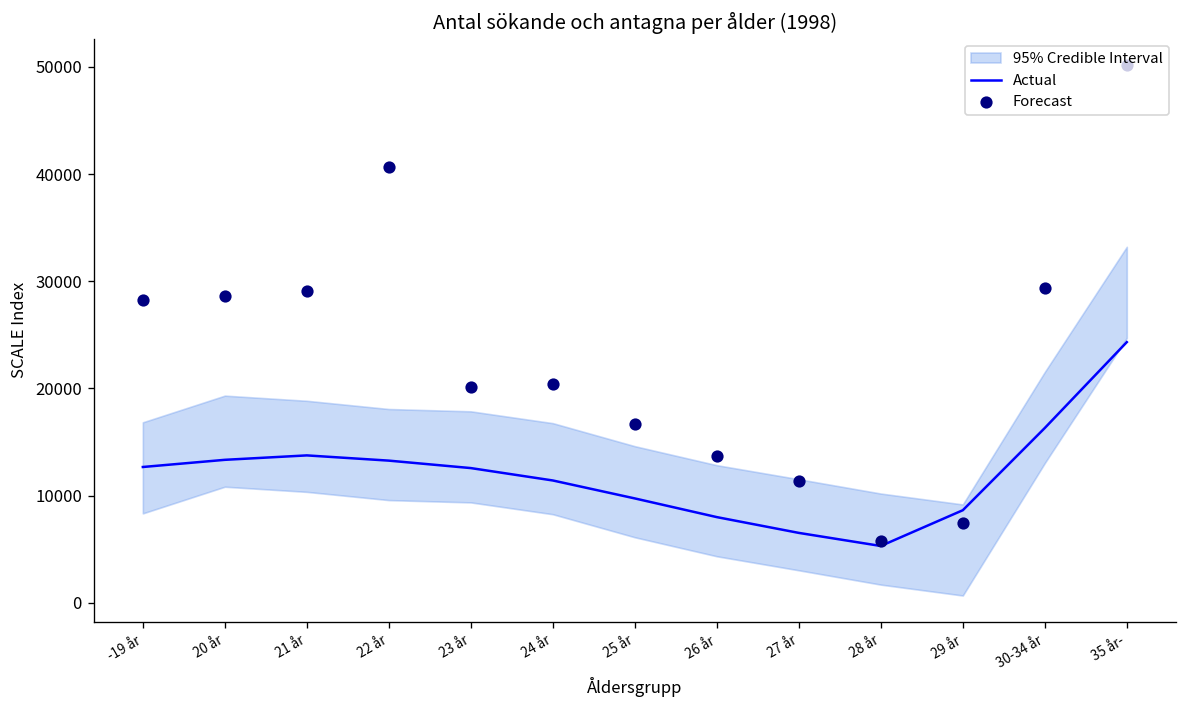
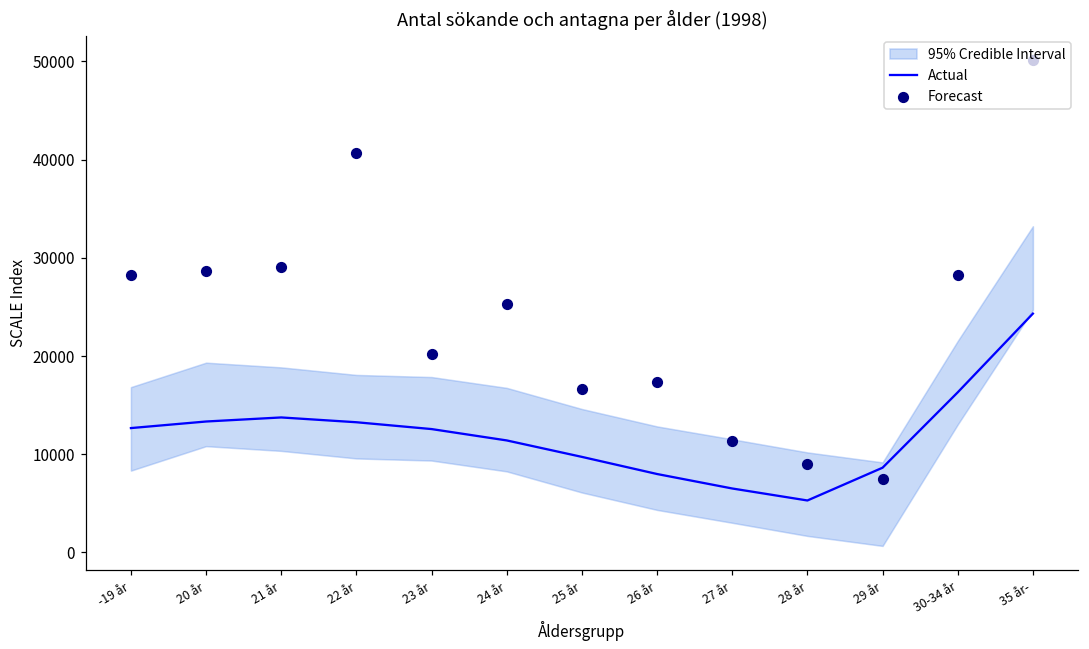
  {
    "Actual": {
      "-19 år": 13000,
      "20 år": 13000,
      "21 år": 14000,
      "22 år": 13000,
      "23 år": 13000,
      "24 år": 11000,
      "25 år": 10000,
      "26 år": 8000,
      "27 år": 7000,
      "28 år": 5000,
      "29 år": 9000,
      "30-34 år": 16000,
      "35 år-": 24000
    },
    "Forecast": {
-     "24 år": 20000,
-     "26 år": 14000,
-     "28 år": 6000,
-     "30-34 år": 29000
+     "24 år": 25000,
+     "26 år": 17000,
+     "28 år": 9000,
+     "30-34 år": 28000
    }
  }
